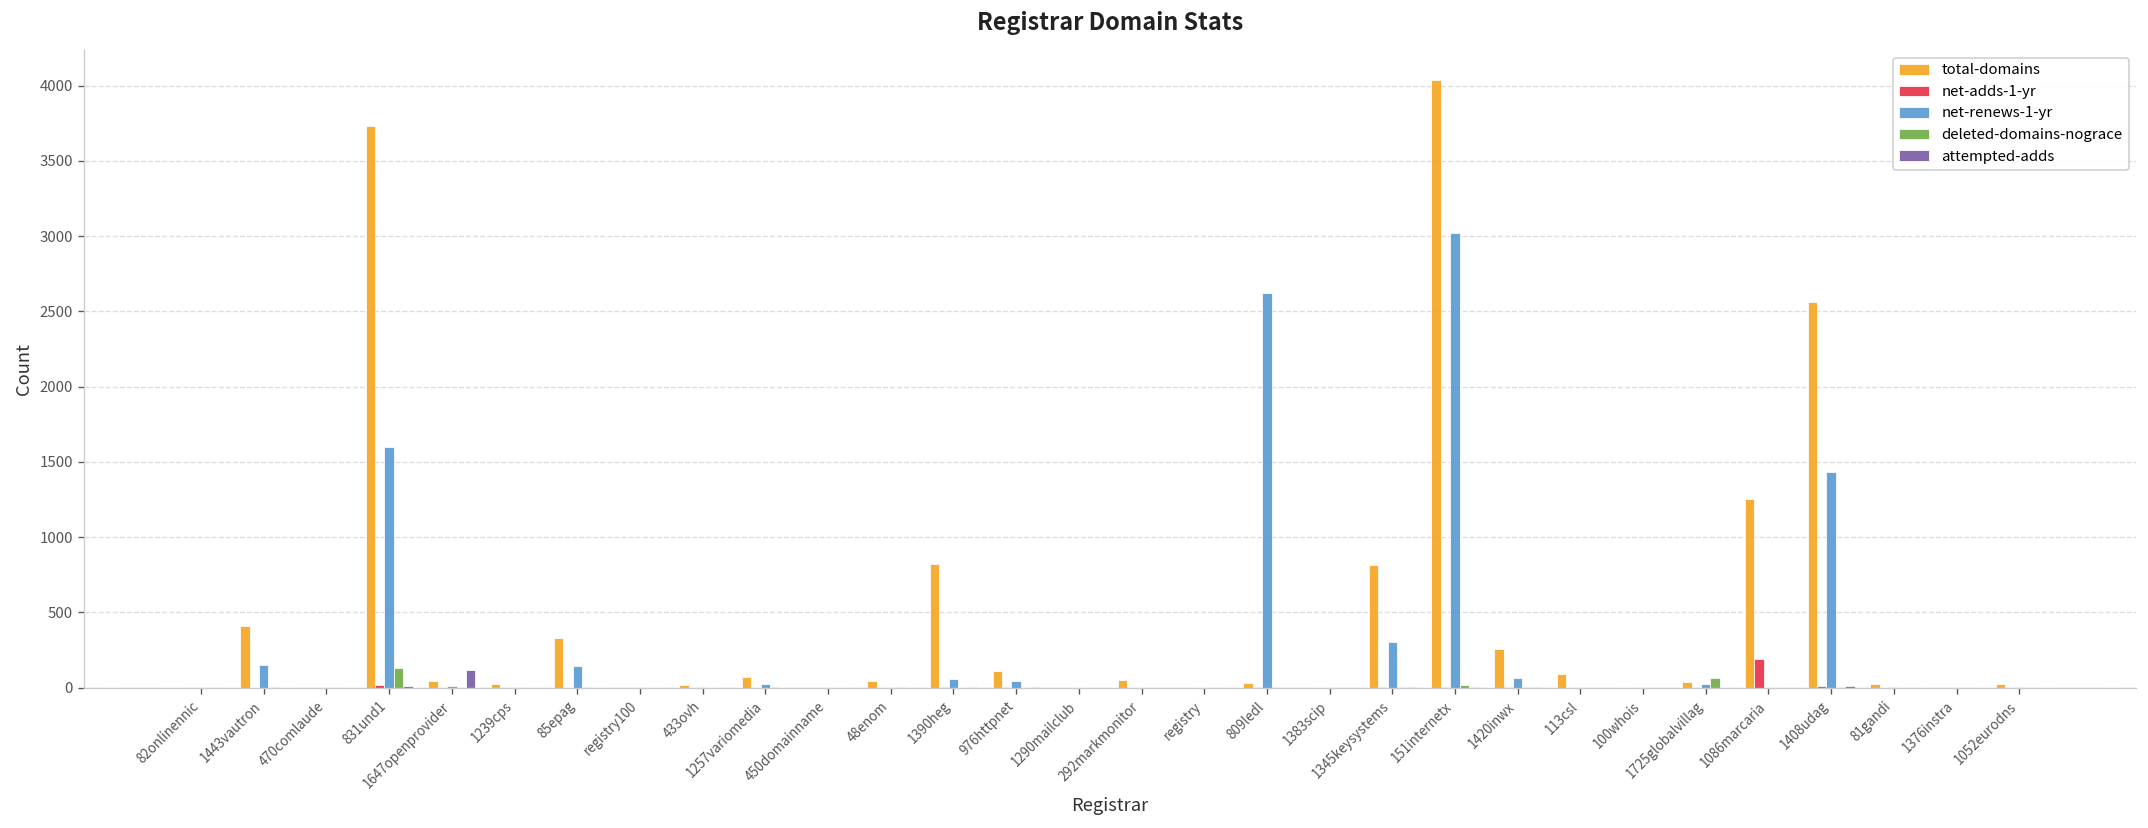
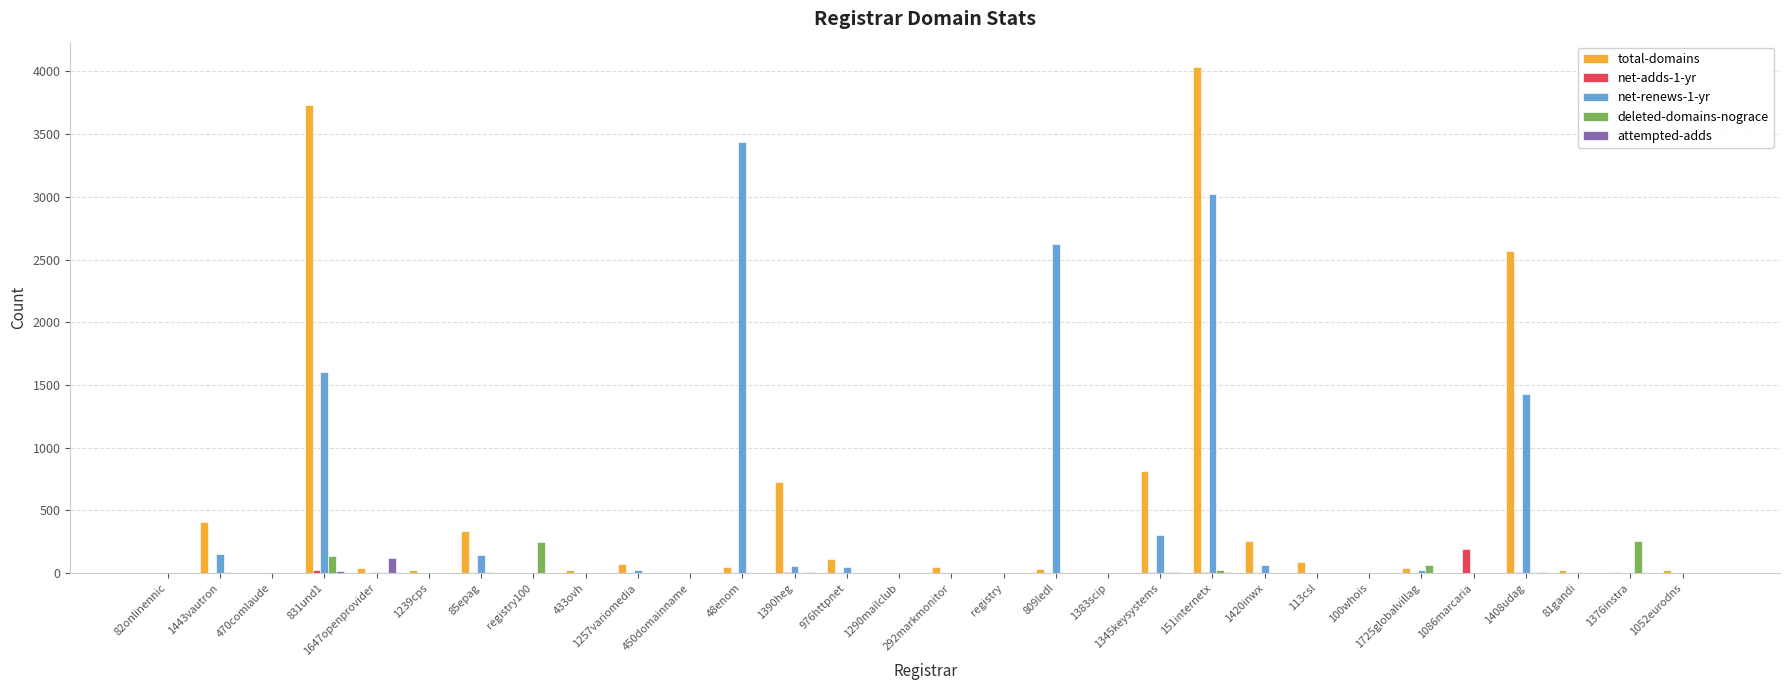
  {
    "total-domains": {
      "82onlinennic": 0,
      "1443vautron": 410,
      "470comlaude": 0,
      "831und1": 3730,
      "1647openprovider": 40,
      "1239cps": 30,
      "85epag": 330,
      "registry100": 0,
      "433ovh": 20,
      "1257variomedia": 70,
      "450domainname": 0,
      "48enom": 50,
-     "1390heg": 820,
+     "1390heg": 730,
      "976httpnet": 110,
      "292markmonitor": 50,
      "809ledl": 30,
      "1383scip": 0,
      "1345keysystems": 820,
      "151internetx": 4040,
      "1420inwx": 260,
      "113csl": 90,
      "100whois": 0,
      "1725globalvillag": 40,
-     "1086marcaria": 1260,
+     "1086marcaria": 0,
      "1408udag": 2570,
      "81gandi": 20,
      "1052eurodns": 30
    },
    "net-adds-1-yr": {
      "82onlinennic": 0,
      "470comlaude": 0,
      "831und1": 20,
      "1239cps": 0,
      "85epag": 0,
      "registry100": 0,
      "1257variomedia": 0,
      "450domainname": 0,
      "48enom": 0,
      "1290mailclub": 0,
      "292markmonitor": 0,
      "registry": 0,
      "1383scip": 0,
      "113csl": 0,
      "100whois": 0,
      "1725globalvillag": 0,
      "1086marcaria": 190,
      "1376instra": 0,
      "1052eurodns": 0
    },
    "net-renews-1-yr": {
      "82onlinennic": 0,
      "1443vautron": 150,
      "470comlaude": 0,
      "831und1": 1600,
      "1239cps": 0,
      "85epag": 150,
      "registry100": 0,
      "1257variomedia": 30,
      "450domainname": 0,
-     "48enom": 0,
+     "48enom": 3440,
      "1390heg": 60,
      "976httpnet": 50,
      "registry": 0,
      "809ledl": 2630,
      "1383scip": 0,
      "1345keysystems": 310,
      "151internetx": 3020,
      "1420inwx": 70,
      "100whois": 0,
      "1725globalvillag": 20,
      "1086marcaria": 0,
      "1408udag": 1430,
      "1376instra": 0
    },
    "deleted-domains-nograce": {
      "82onlinennic": 0,
      "470comlaude": 0,
      "831und1": 130,
      "1647openprovider": 0,
      "1239cps": 0,
-     "registry100": 0,
+     "registry100": 250,
      "433ovh": 0,
      "450domainname": 0,
      "976httpnet": 0,
      "1290mailclub": 0,
      "registry": 0,
      "1383scip": 0,
      "151internetx": 20,
      "100whois": 0,
      "1725globalvillag": 70,
      "1086marcaria": 0,
-     "1376instra": 0,
+     "1376instra": 260,
      "1052eurodns": 0
    },
    "attempted-adds": {
      "82onlinennic": 0,
      "470comlaude": 0,
      "1647openprovider": 120,
      "1239cps": 0,
      "85epag": 0,
      "registry100": 0,
      "1257variomedia": 0,
      "450domainname": 0,
      "48enom": 0,
      "1290mailclub": 0,
      "292markmonitor": 0,
      "registry": 0,
      "1383scip": 0,
      "113csl": 0,
      "100whois": 0,
      "1725globalvillag": 0,
      "1086marcaria": 0,
      "1376instra": 0
    }
  }
